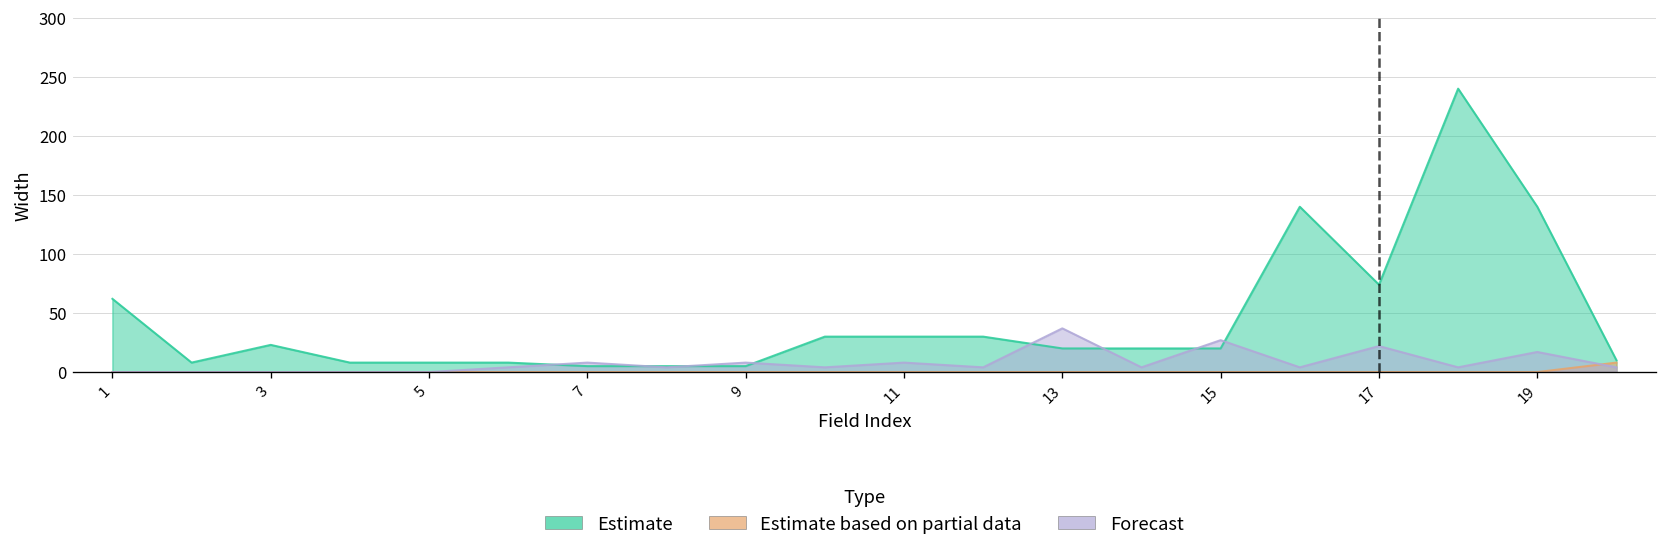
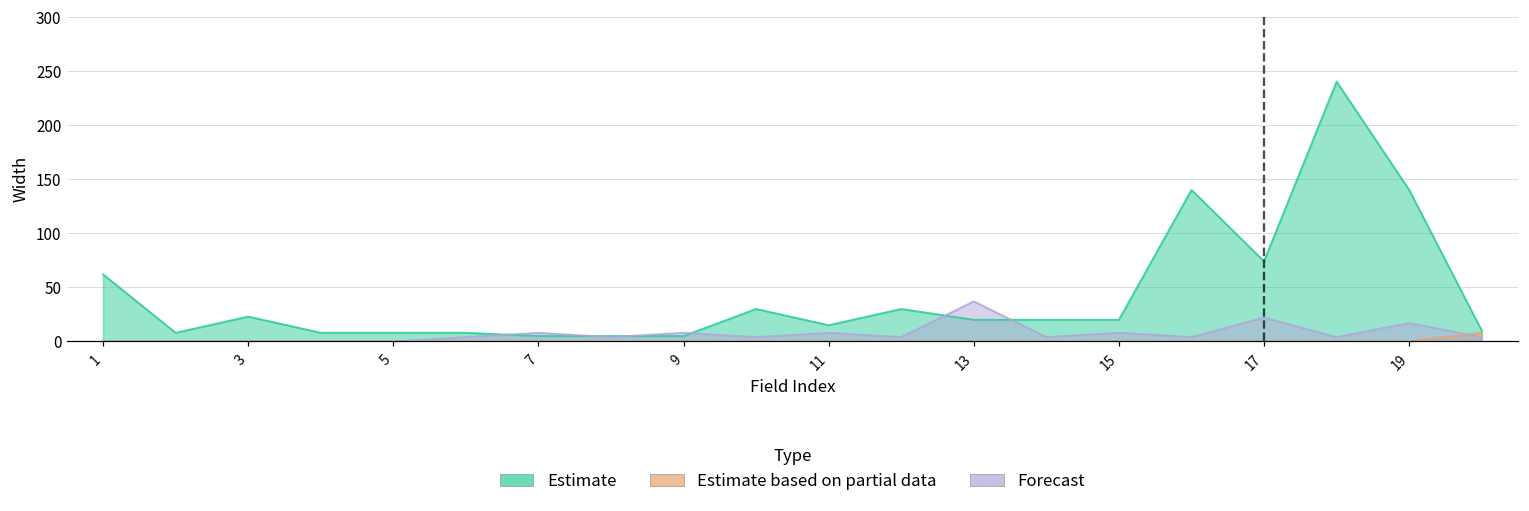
  {
    "Estimate": {
      "1": 60,
      "3": 20,
      "5": 10,
      "7": 10,
      "9": 10,
-     "11": 30,
+     "11": 20,
      "13": 20,
      "15": 20,
      "17": 70,
      "19": 140
    },
    "Estimate based on partial data": {
      "7": 0,
      "9": 0,
      "11": 0,
      "13": 0,
      "15": 0,
      "17": 0,
      "19": 0
    },
    "Forecast": {
      "7": 10,
      "9": 10,
      "11": 10,
      "13": 40,
-     "15": 30,
+     "15": 10,
      "17": 20,
      "19": 20
    }
  }
